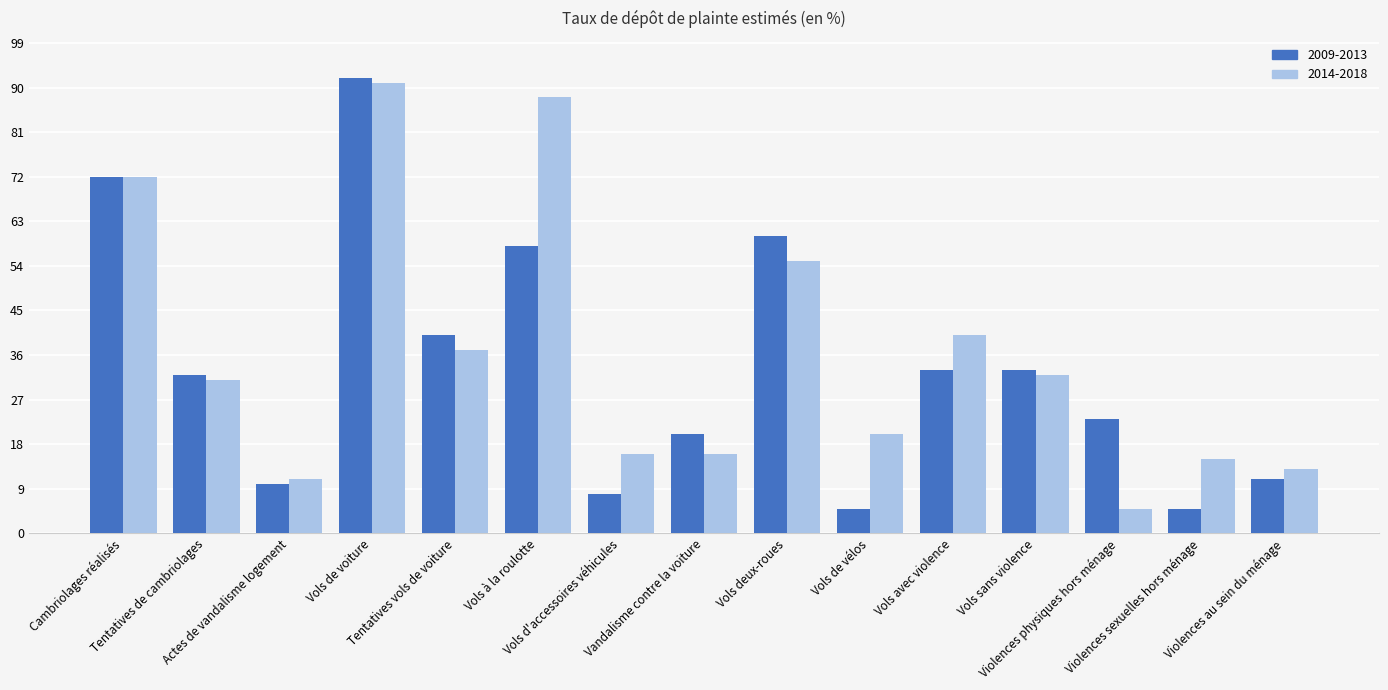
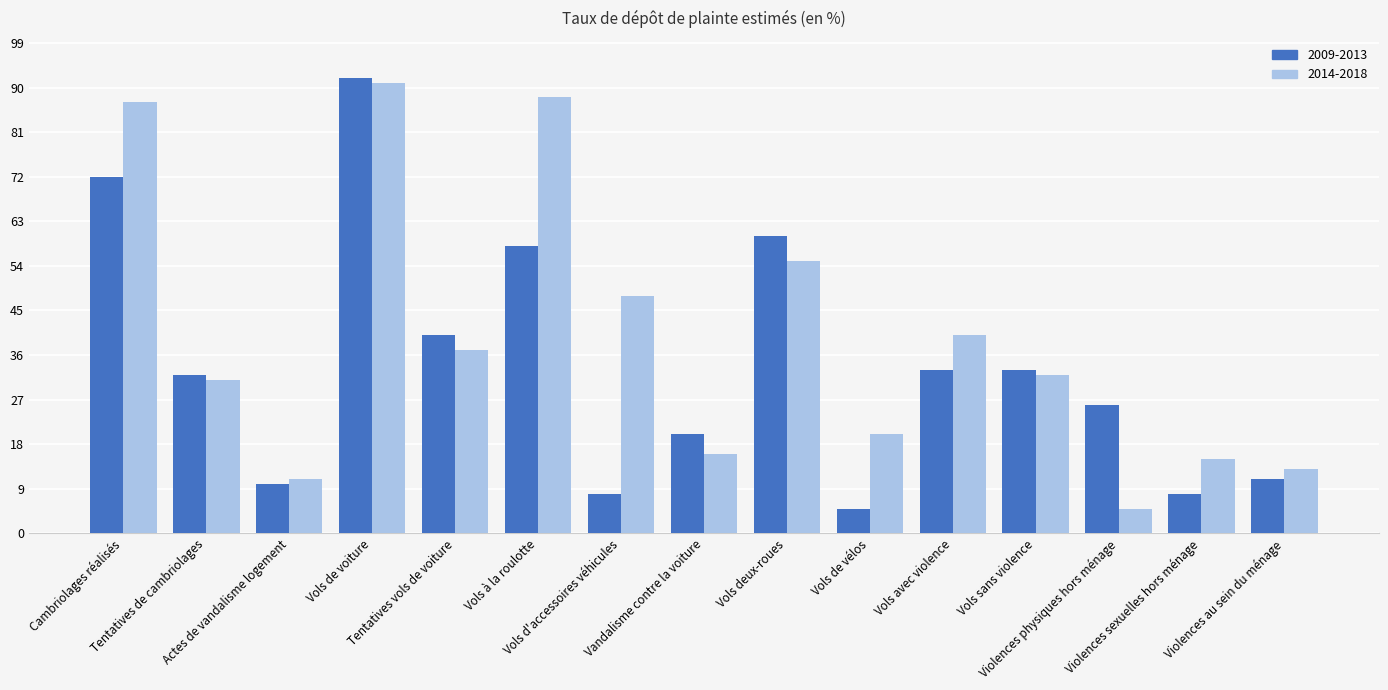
  {
    "2009-2013": {
      "Cambriolages réalisés": 72,
      "Tentatives de cambriolages": 32,
      "Actes de vandalisme logement": 10,
      "Vols de voiture": 92,
      "Tentatives vols de voiture": 40,
      "Vols à la roulotte": 58,
      "Vols d'accessoires véhicules": 8,
      "Vandalisme contre la voiture": 20,
      "Vols deux-roues": 60,
      "Vols de vélos": 5,
      "Vols avec violence": 33,
      "Vols sans violence": 33,
-     "Violences physiques hors ménage": 23,
-     "Violences sexuelles hors ménage": 5,
+     "Violences physiques hors ménage": 26,
+     "Violences sexuelles hors ménage": 8,
      "Violences au sein du ménage": 11
    },
    "2014-2018": {
-     "Cambriolages réalisés": 72,
+     "Cambriolages réalisés": 87,
      "Tentatives de cambriolages": 31,
      "Actes de vandalisme logement": 11,
      "Vols de voiture": 91,
      "Tentatives vols de voiture": 37,
      "Vols à la roulotte": 88,
-     "Vols d'accessoires véhicules": 16,
+     "Vols d'accessoires véhicules": 48,
      "Vandalisme contre la voiture": 16,
      "Vols deux-roues": 55,
      "Vols de vélos": 20,
      "Vols avec violence": 40,
      "Vols sans violence": 32,
      "Violences physiques hors ménage": 5,
      "Violences sexuelles hors ménage": 15,
      "Violences au sein du ménage": 13
    }
  }
